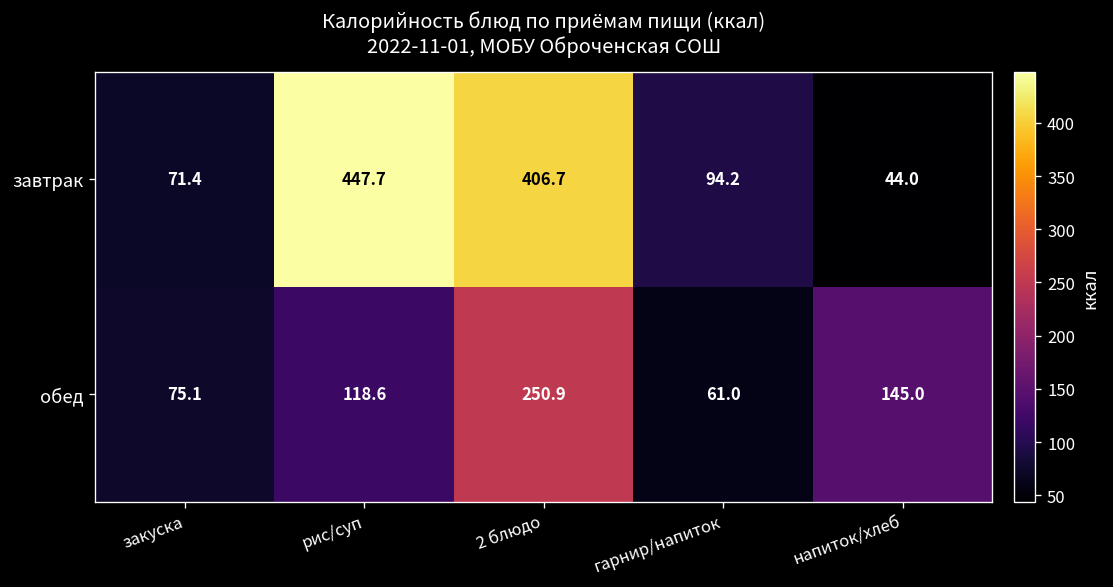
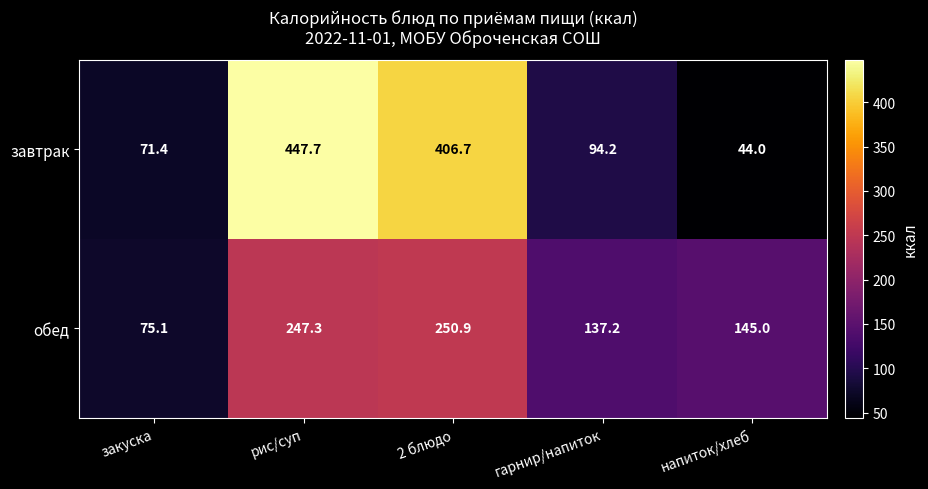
  {
    "завтрак": {
      "закуска": 71.4,
      "рис/суп": 447.7,
      "2 блюдо": 406.7,
      "гарнир/напиток": 94.2,
      "напиток/хлеб": 44.0
    },
    "обед": {
      "закуска": 75.1,
-     "рис/суп": 118.6,
+     "рис/суп": 247.3,
      "2 блюдо": 250.9,
-     "гарнир/напиток": 61.0,
+     "гарнир/напиток": 137.2,
      "напиток/хлеб": 145.0
    }
  }
